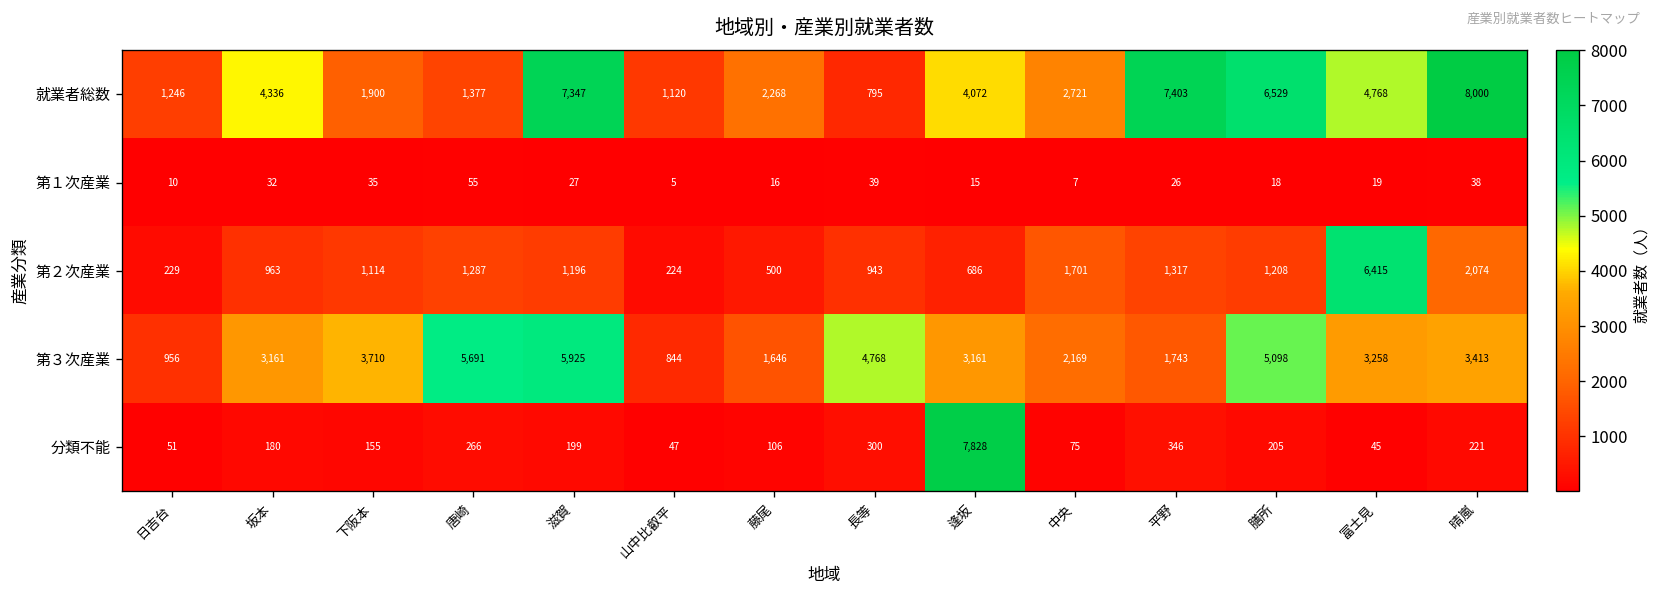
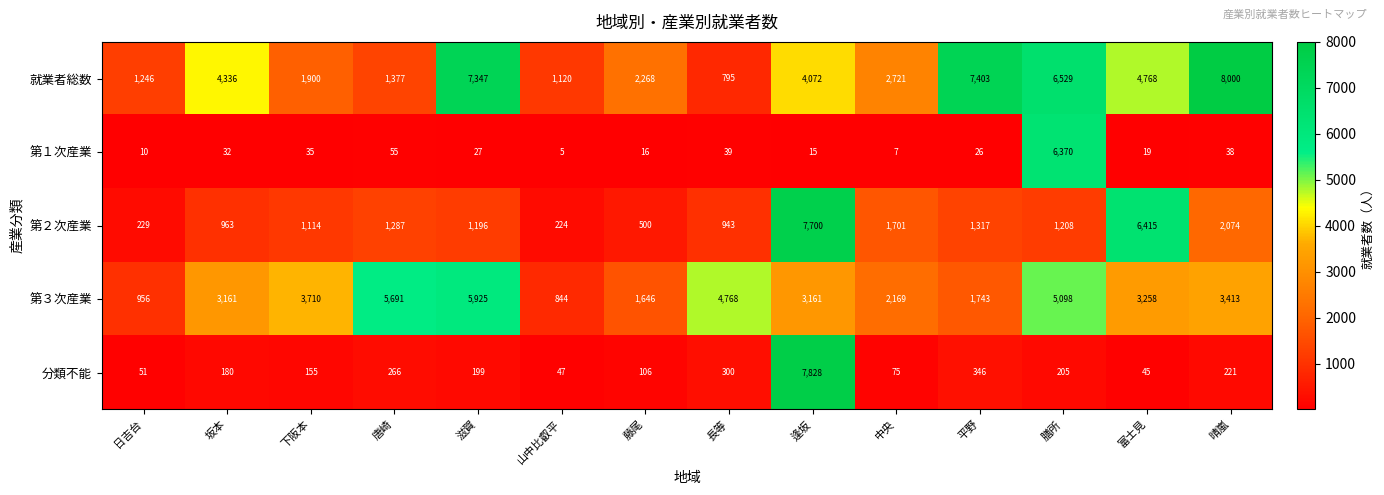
  {
    "就業者総数": {
      "日吉台": "1,246",
      "坂本": "4,336",
      "下阪本": "1,900",
      "唐崎": "1,377",
      "滋賀": "7,347",
      "山中比叡平": "1,120",
      "藤尾": "2,268",
      "長等": "795",
      "逢坂": "4,072",
      "中央": "2,721",
      "平野": "7,403",
      "膳所": "6,529",
      "富士見": "4,768",
      "晴嵐": "8,000"
    },
    "第１次産業": {
      "日吉台": "10",
      "坂本": "32",
      "下阪本": "35",
      "唐崎": "55",
      "滋賀": "27",
      "山中比叡平": "5",
      "藤尾": "16",
      "長等": "39",
      "逢坂": "15",
      "中央": "7",
      "平野": "26",
-     "膳所": "18",
+     "膳所": "6,370",
      "富士見": "19",
      "晴嵐": "38"
    },
    "第２次産業": {
      "日吉台": "229",
      "坂本": "963",
      "下阪本": "1,114",
      "唐崎": "1,287",
      "滋賀": "1,196",
      "山中比叡平": "224",
      "藤尾": "500",
      "長等": "943",
-     "逢坂": "686",
+     "逢坂": "7,700",
      "中央": "1,701",
      "平野": "1,317",
      "膳所": "1,208",
      "富士見": "6,415",
      "晴嵐": "2,074"
    },
    "第３次産業": {
      "日吉台": "956",
      "坂本": "3,161",
      "下阪本": "3,710",
      "唐崎": "5,691",
      "滋賀": "5,925",
      "山中比叡平": "844",
      "藤尾": "1,646",
      "長等": "4,768",
      "逢坂": "3,161",
      "中央": "2,169",
      "平野": "1,743",
      "膳所": "5,098",
      "富士見": "3,258",
      "晴嵐": "3,413"
    },
    "分類不能": {
      "日吉台": "51",
      "坂本": "180",
      "下阪本": "155",
      "唐崎": "266",
      "滋賀": "199",
      "山中比叡平": "47",
      "藤尾": "106",
      "長等": "300",
      "逢坂": "7,828",
      "中央": "75",
      "平野": "346",
      "膳所": "205",
      "富士見": "45",
      "晴嵐": "221"
    }
  }
